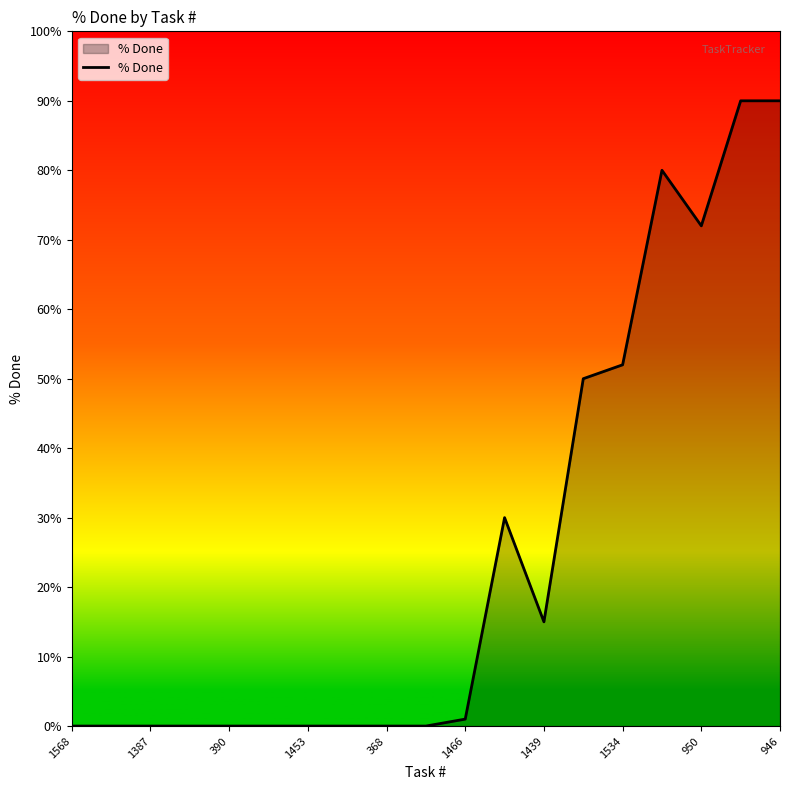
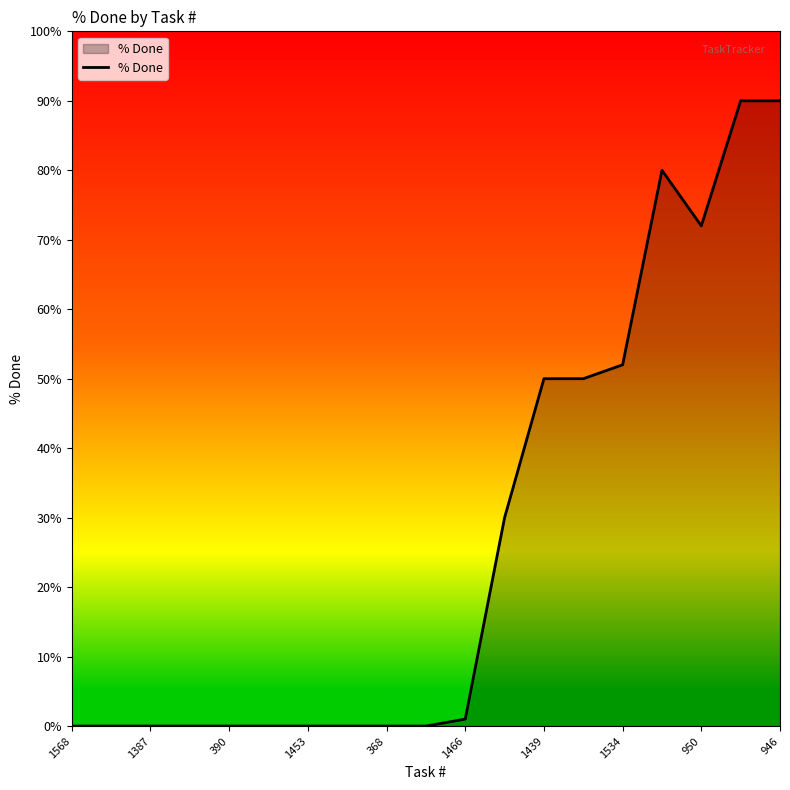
  {
    "1568": "0%",
    "1387": "0%",
    "390": "0%",
    "1453": "0%",
    "368": "0%",
    "1466": "1%",
-   "1439": "15%",
+   "1439": "50%",
    "1534": "52%",
    "950": "72%",
    "946": "90%"
  }
